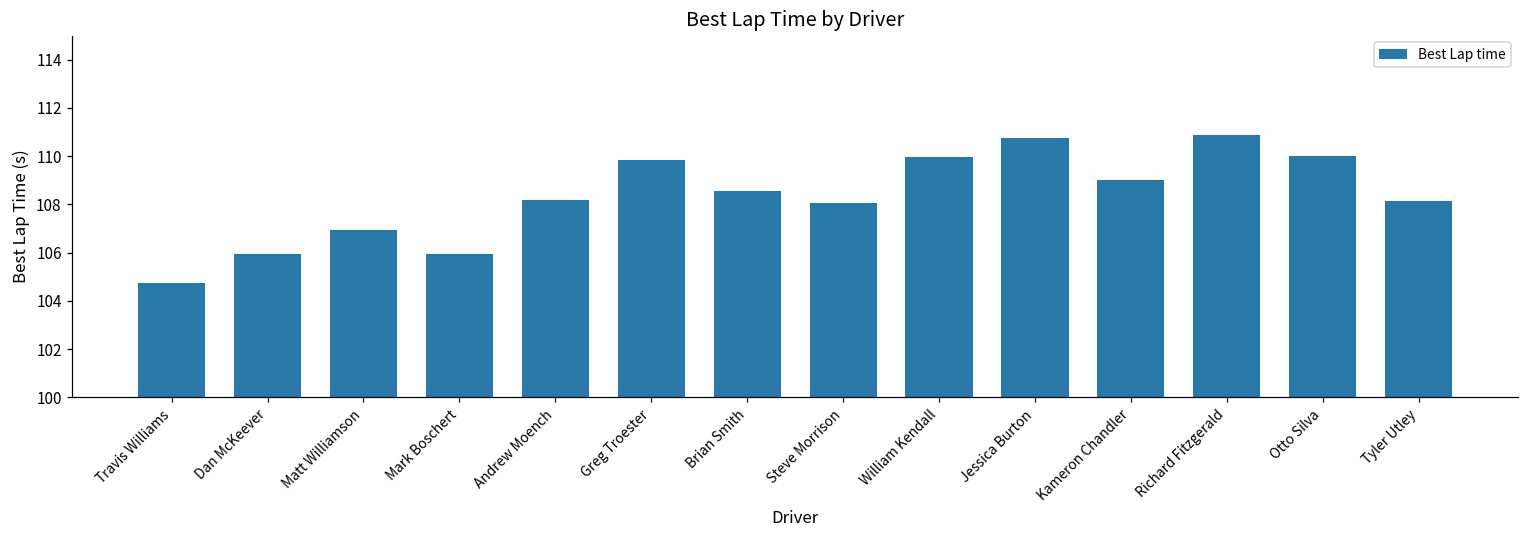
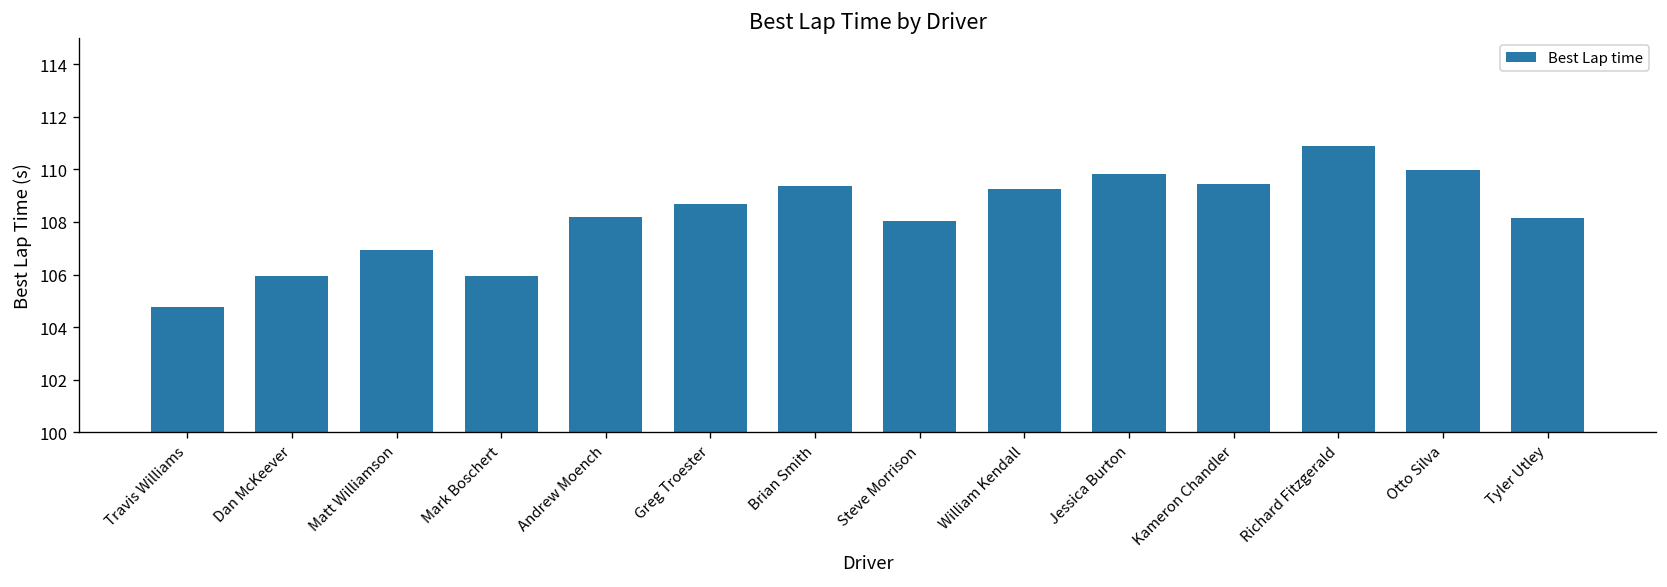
  {
    "Travis Williams": 104.8,
    "Dan McKeever": 106.0,
    "Matt Williamson": 106.9,
    "Mark Boschert": 105.9,
    "Andrew Moench": 108.2,
-   "Greg Troester": 109.8,
-   "Brian Smith": 108.6,
+   "Greg Troester": 108.7,
+   "Brian Smith": 109.4,
    "Steve Morrison": 108.1,
-   "William Kendall": 110.0,
-   "Jessica Burton": 110.7,
-   "Kameron Chandler": 109.0,
+   "William Kendall": 109.2,
+   "Jessica Burton": 109.8,
+   "Kameron Chandler": 109.4,
    "Richard Fitzgerald": 110.9,
    "Otto Silva": 110.0,
    "Tyler Utley": 108.1
  }
